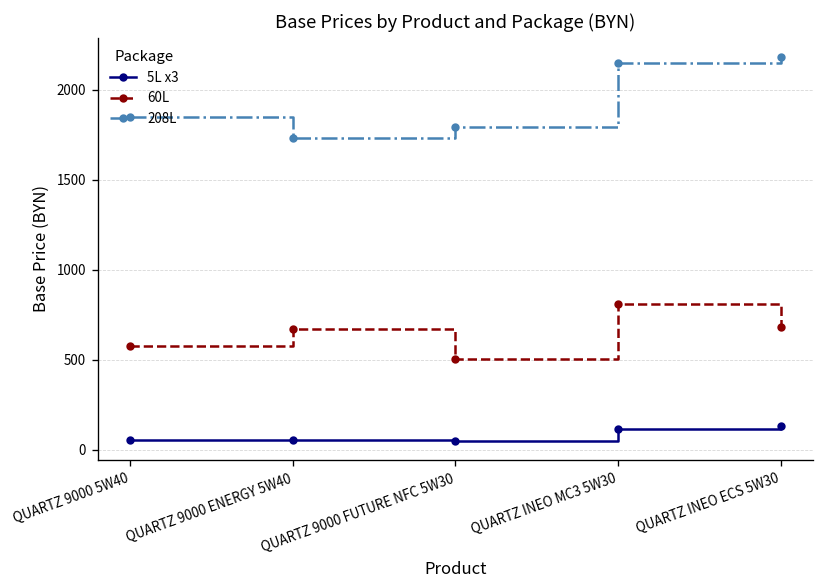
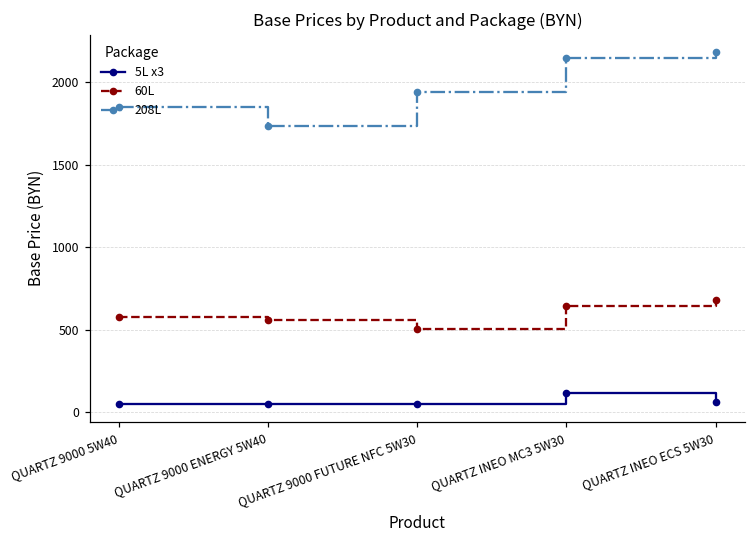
  {
    "5L x3": {
      "QUARTZ 9000 5W40": 50,
      "QUARTZ 9000 ENERGY 5W40": 50,
      "QUARTZ 9000 FUTURE NFC 5W30": 50,
      "QUARTZ INEO MC3 5W30": 110,
-     "QUARTZ INEO ECS 5W30": 130
+     "QUARTZ INEO ECS 5W30": 60
    },
    "60L": {
      "QUARTZ 9000 5W40": 580,
-     "QUARTZ 9000 ENERGY 5W40": 670,
+     "QUARTZ 9000 ENERGY 5W40": 560,
      "QUARTZ 9000 FUTURE NFC 5W30": 500,
-     "QUARTZ INEO MC3 5W30": 810,
+     "QUARTZ INEO MC3 5W30": 640,
      "QUARTZ INEO ECS 5W30": 680
    },
    "208L": {
      "QUARTZ 9000 5W40": 1850,
      "QUARTZ 9000 ENERGY 5W40": 1730,
-     "QUARTZ 9000 FUTURE NFC 5W30": 1790,
+     "QUARTZ 9000 FUTURE NFC 5W30": 1940,
      "QUARTZ INEO MC3 5W30": 2150,
      "QUARTZ INEO ECS 5W30": 2180
    }
  }
